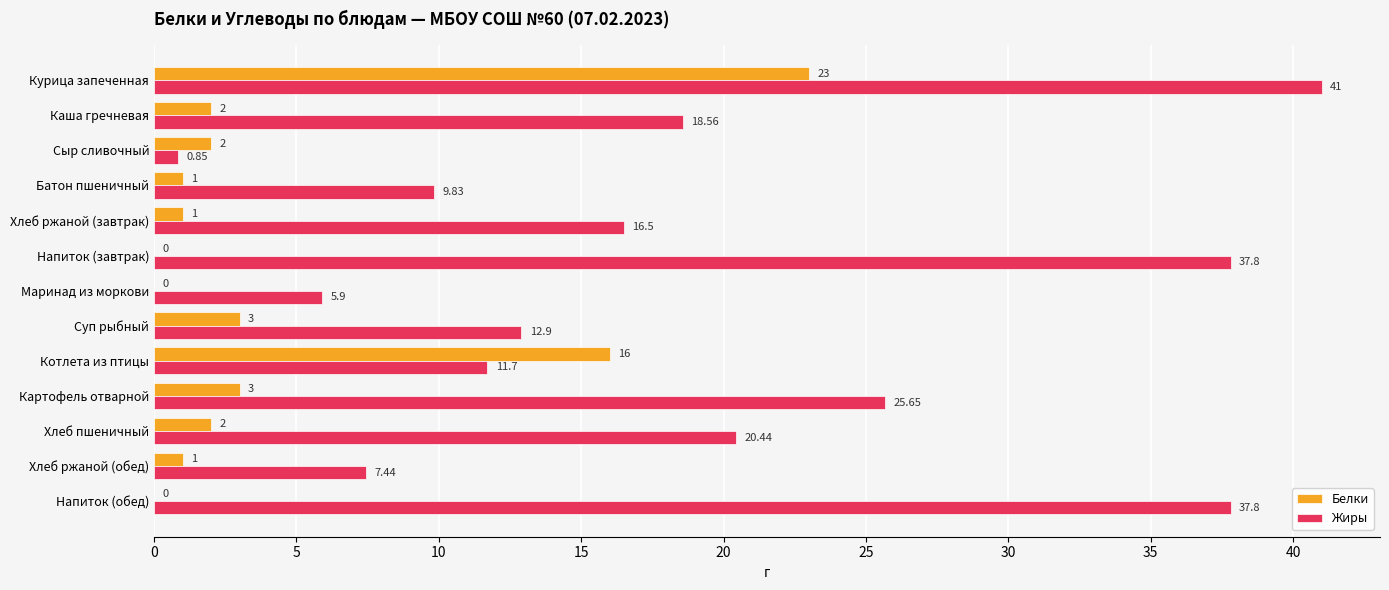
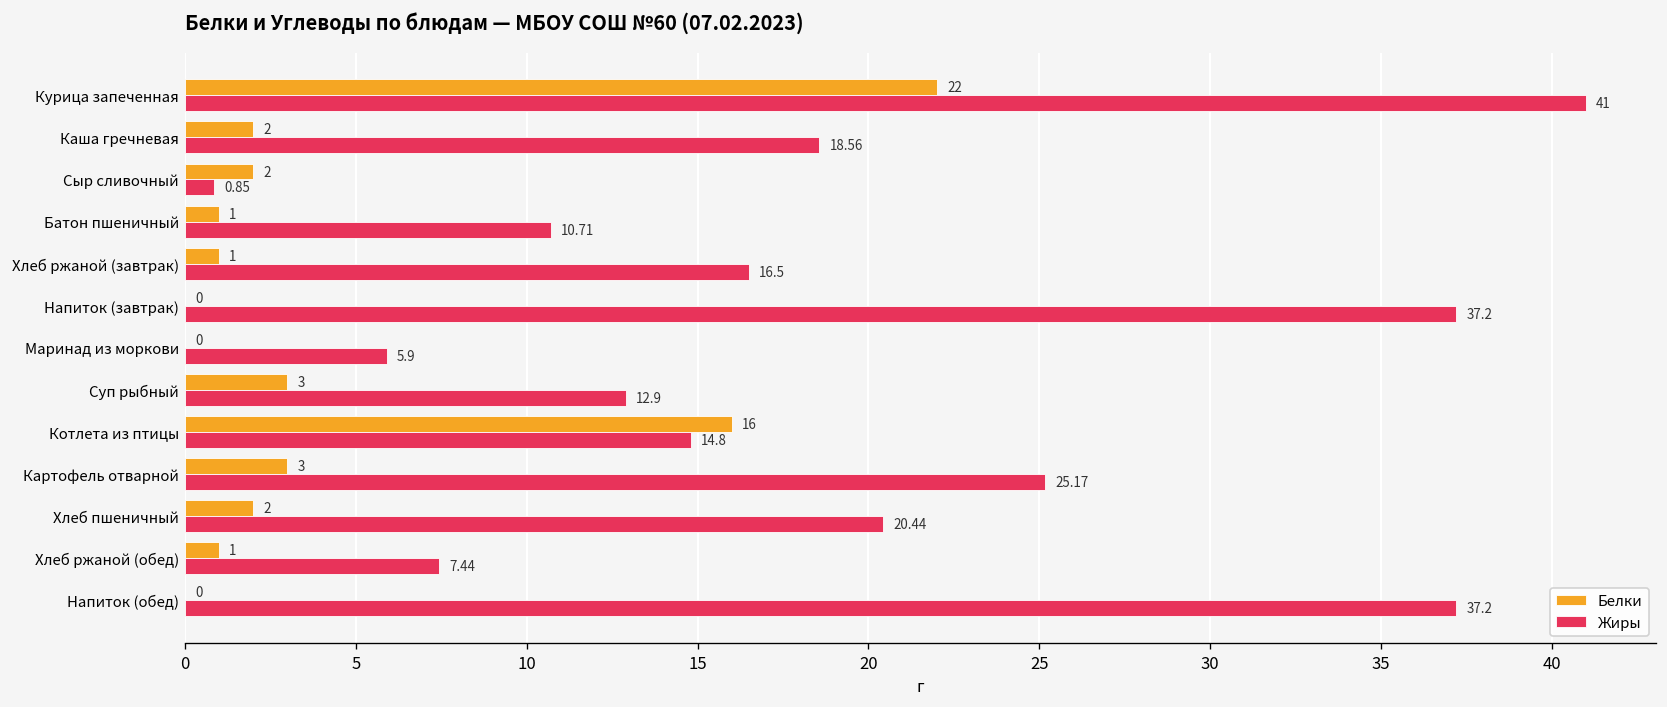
  {
    "Белки": {
-     "Курица запеченная": 23,
+     "Курица запеченная": 22,
      "Каша гречневая": 2,
      "Сыр сливочный": 2,
      "Батон пшеничный": 1,
      "Хлеб ржаной (завтрак)": 1,
      "Напиток (завтрак)": 0,
      "Маринад из моркови": 0,
      "Суп рыбный": 3,
      "Котлета из птицы": 16,
      "Картофель отварной": 3,
      "Хлеб пшеничный": 2,
      "Хлеб ржаной (обед)": 1,
      "Напиток (обед)": 0
    },
    "Жиры": {
      "Курица запеченная": 41,
      "Каша гречневая": 18.56,
      "Сыр сливочный": 0.85,
-     "Батон пшеничный": 9.83,
+     "Батон пшеничный": 10.71,
      "Хлеб ржаной (завтрак)": 16.5,
-     "Напиток (завтрак)": 37.8,
+     "Напиток (завтрак)": 37.2,
      "Маринад из моркови": 5.9,
      "Суп рыбный": 12.9,
-     "Котлета из птицы": 11.7,
-     "Картофель отварной": 25.65,
+     "Котлета из птицы": 14.8,
+     "Картофель отварной": 25.17,
      "Хлеб пшеничный": 20.44,
      "Хлеб ржаной (обед)": 7.44,
-     "Напиток (обед)": 37.8
+     "Напиток (обед)": 37.2
    }
  }
